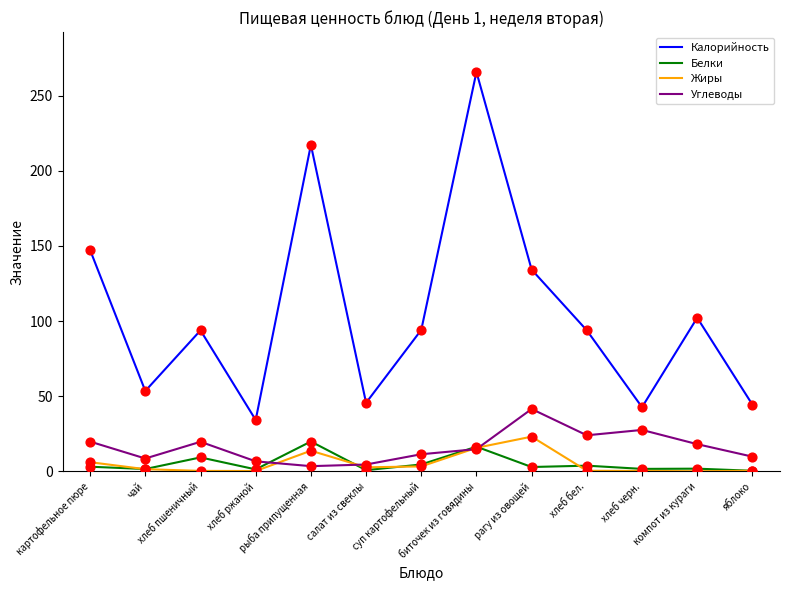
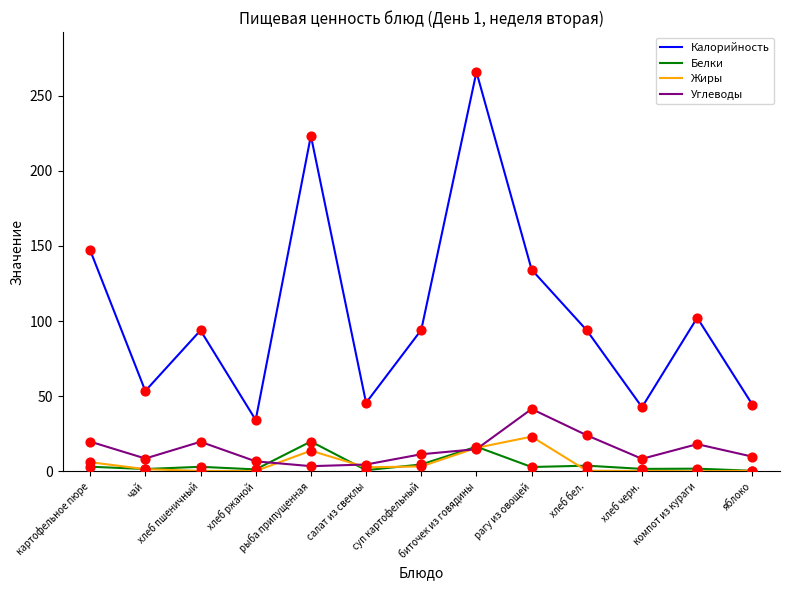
  {
    "Калорийность": {
      "картофельное пюре": 147,
      "чай": 54,
      "хлеб пшеничный": 94,
      "хлеб ржаной": 34,
-     "рыба припущенная": 217,
+     "рыба припущенная": 223,
      "салат из свеклы": 46,
      "суп картофельный": 94,
      "биточек из говядины": 266,
      "рагу из овощей": 134,
      "хлеб бел.": 94,
      "хлеб черн.": 43,
      "компот из кураги": 102,
      "яблоко": 44
    },
    "Белки": {
      "картофельное пюре": 3,
-     "хлеб пшеничный": 9,
+     "хлеб пшеничный": 3,
      "рыба припущенная": 20,
      "салат из свеклы": 1,
      "рагу из овощей": 3,
      "хлеб бел.": 4
    },
    "Жиры": {
      "картофельное пюре": 6,
      "хлеб пшеничный": 0,
      "рыба припущенная": 14,
      "салат из свеклы": 3,
      "рагу из овощей": 23,
      "хлеб бел.": 0
    },
    "Углеводы": {
      "картофельное пюре": 20,
      "чай": 9,
      "хлеб пшеничный": 20,
      "хлеб ржаной": 7,
      "рыба припущенная": 3,
      "салат из свеклы": 5,
      "суп картофельный": 11,
      "рагу из овощей": 42,
      "хлеб бел.": 24,
-     "хлеб черн.": 28,
+     "хлеб черн.": 8,
      "компот из кураги": 18,
      "яблоко": 10
    }
  }
